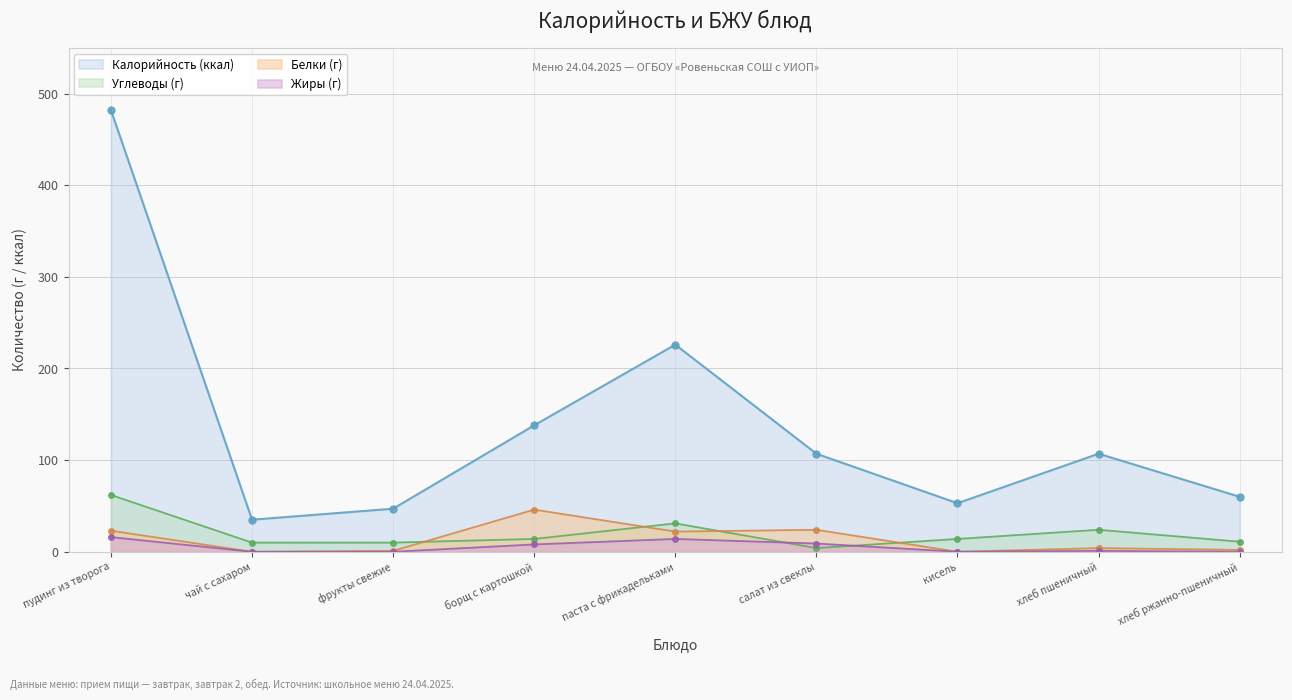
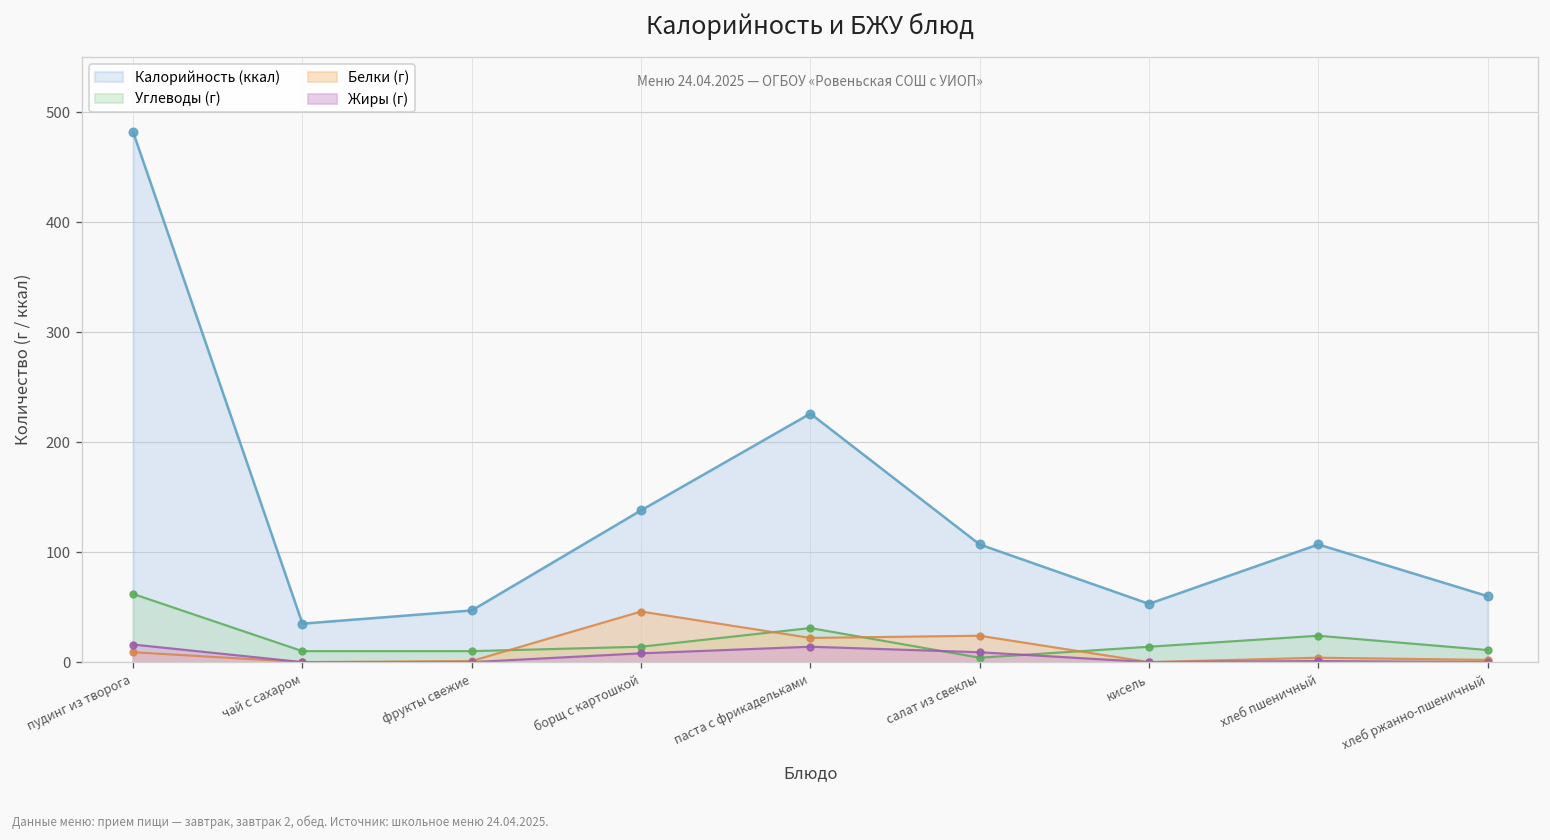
  {
    "Белки (г)": {
-     "пудинг из творога": 20,
+     "пудинг из творога": 10,
      "борщ с картошкой": 50,
      "паста с фрикадельками": 20,
      "салат из свеклы": 20,
      "хлеб пшеничный": 0
    }
  }
